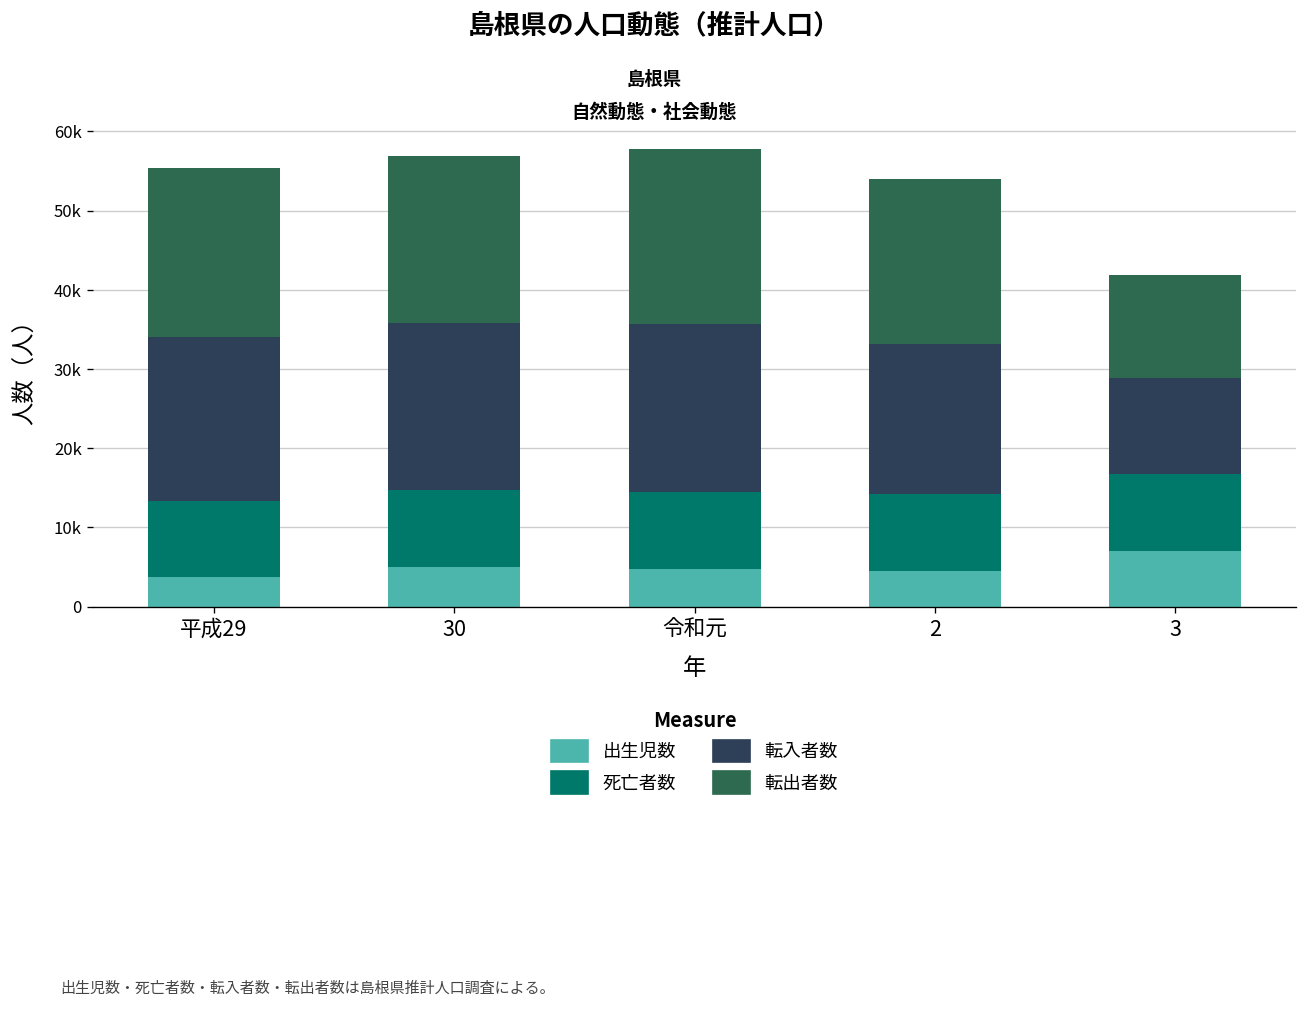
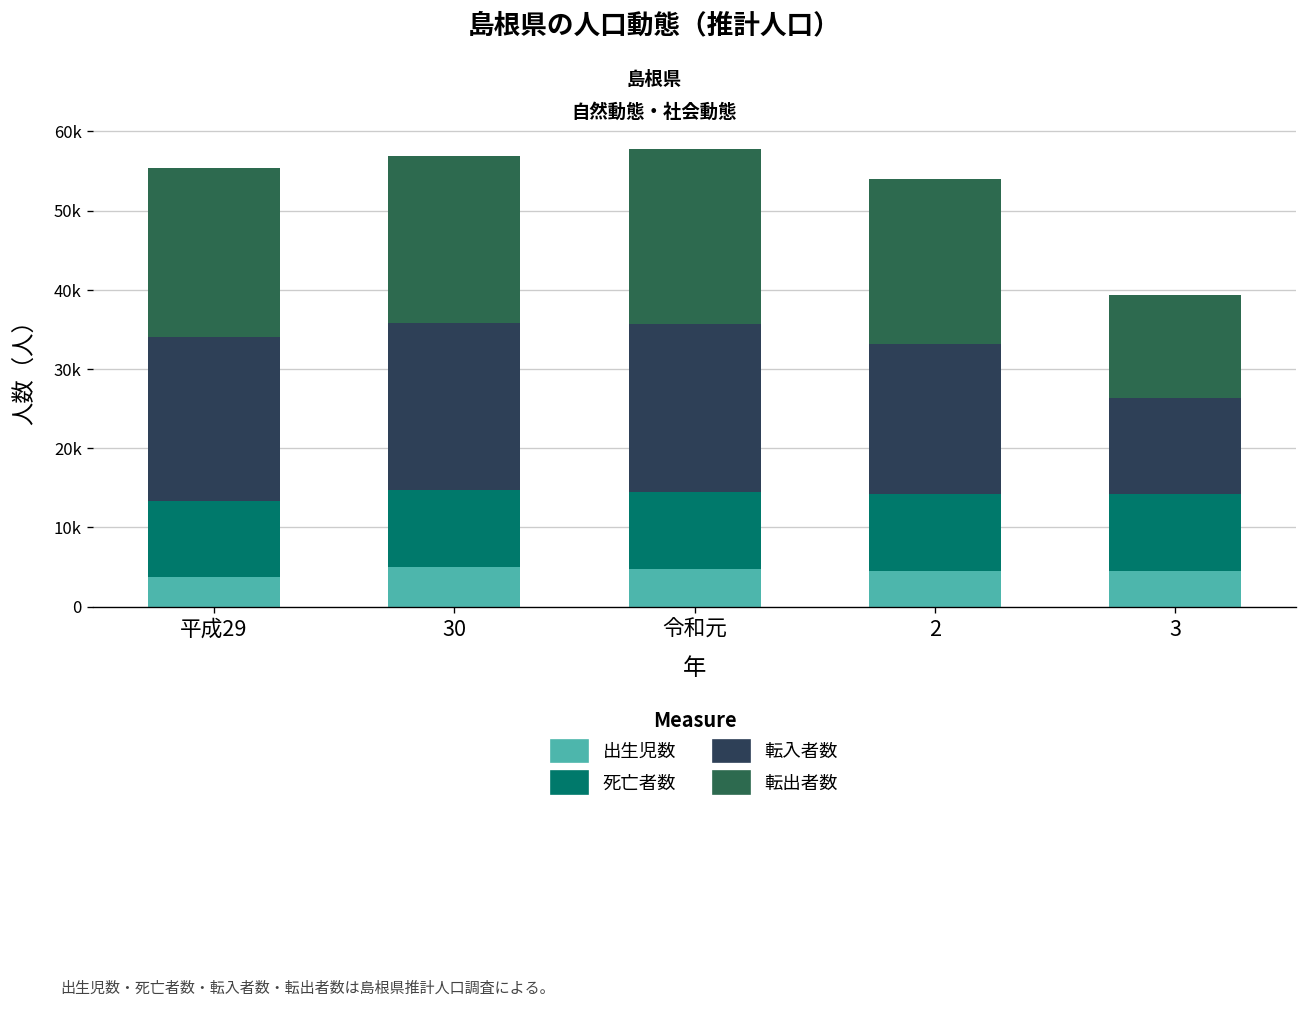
  {
    "出生児数": {
      "平成29": 4000,
      "30": 5000,
      "令和元": 5000,
      "2": 5000,
-     "3": 7000
+     "3": 4000
    }
  }
